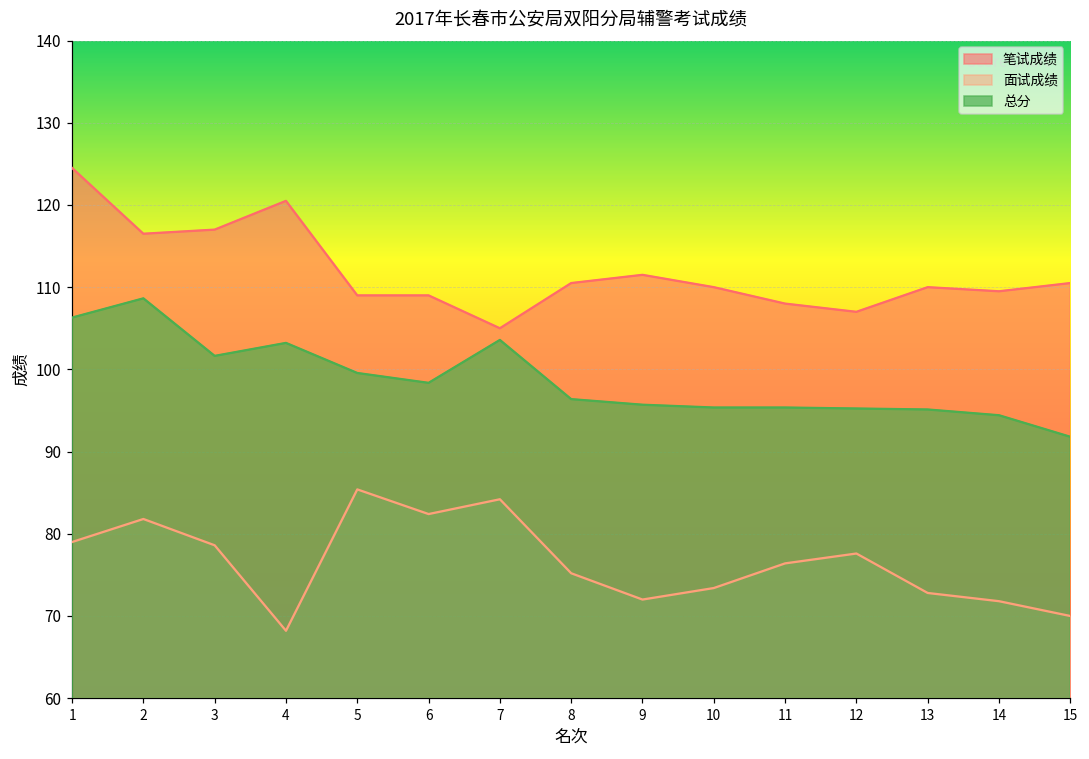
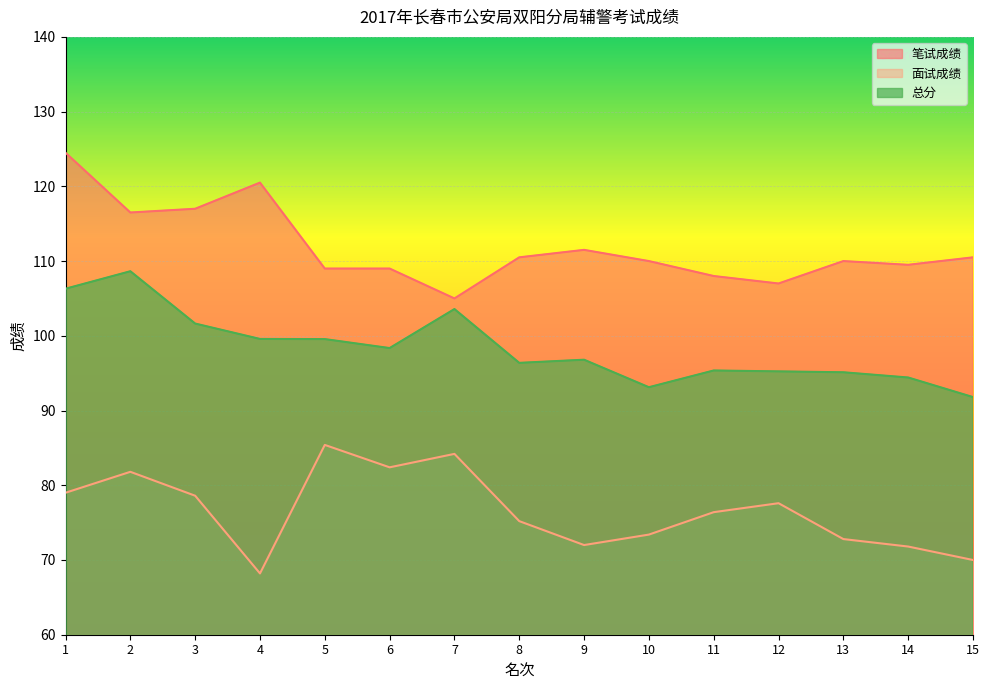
  {
    "总分": {
      "1": 106,
      "2": 109,
      "3": 102,
-     "4": 103,
+     "4": 100,
      "5": 100,
      "6": 98,
      "7": 104,
      "8": 96,
-     "9": 96,
-     "10": 95,
+     "9": 97,
+     "10": 93,
      "11": 95,
      "12": 95,
      "13": 95,
      "14": 94,
      "15": 92
    }
  }
